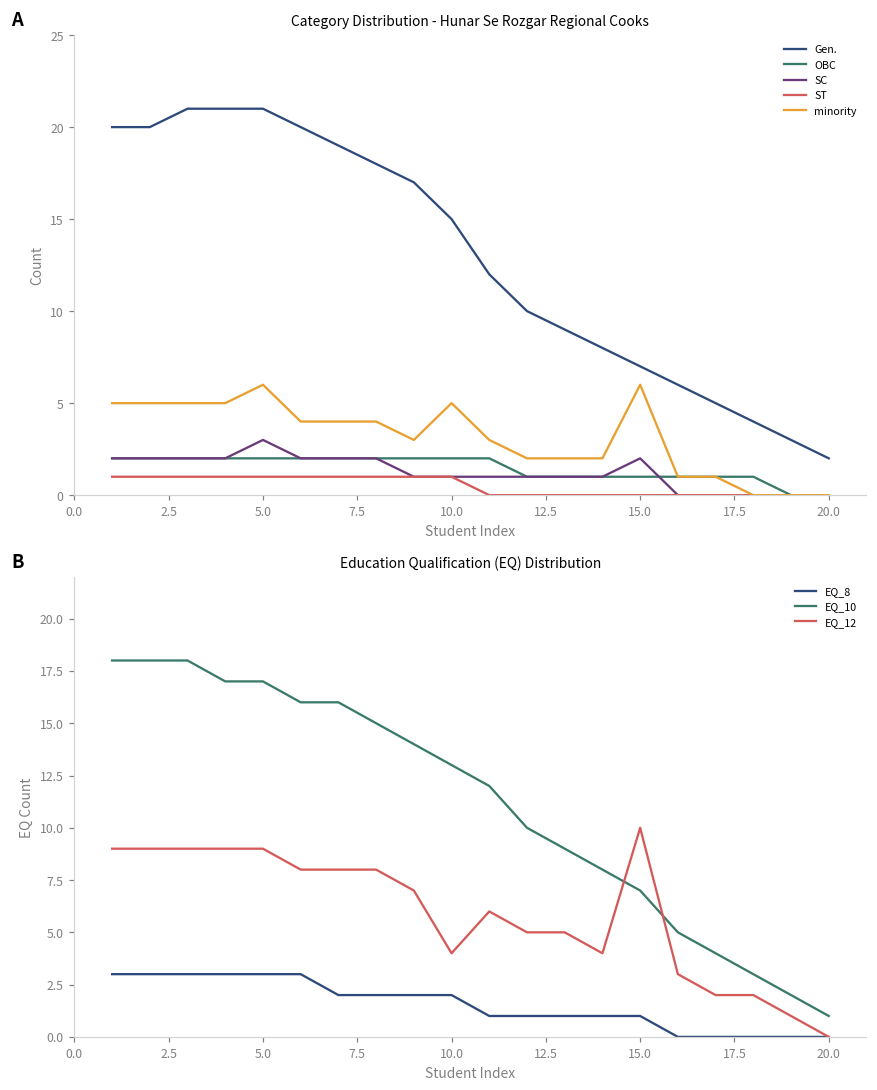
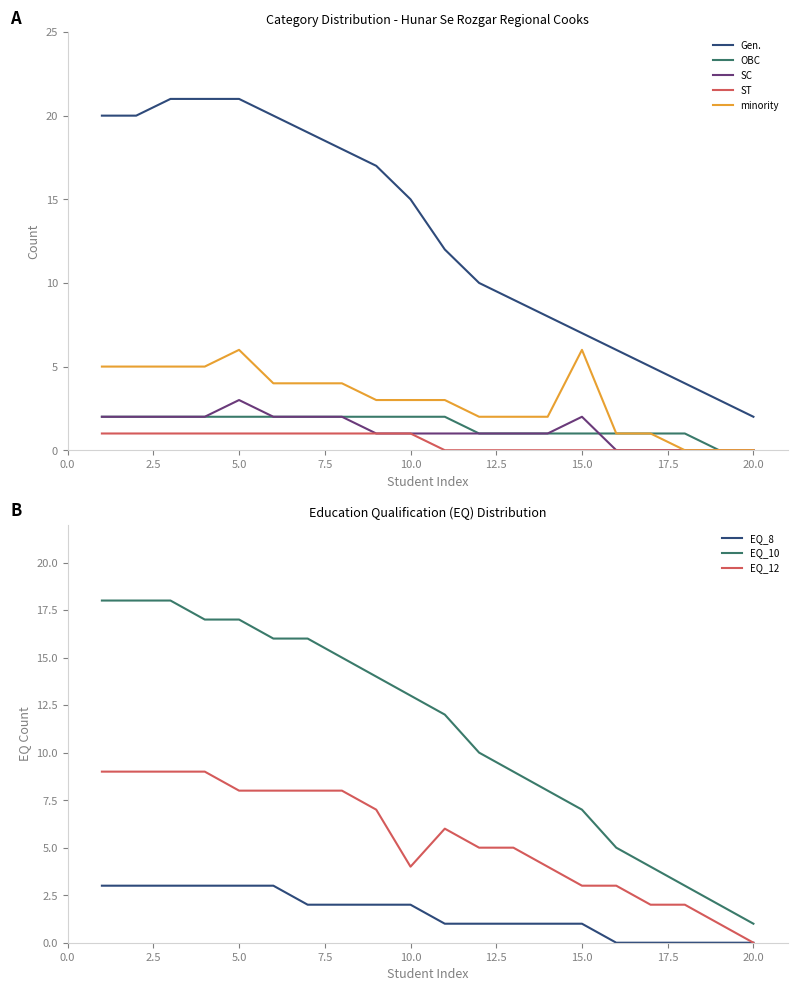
  {
    "Category Distribution - Hunar Se Rozgar Regional Cooks": {
      "SC": {
        "5.0": 3,
        "15.0": 2
      },
      "ST": {
        "5.0": 1,
        "15.0": 0
      },
      "minority": {
        "5.0": 6,
-       "10.0": 5,
+       "10.0": 3,
        "15.0": 6
      }
    },
    "Education Qualification (EQ) Distribution": {
      "EQ_12": {
-       "5.0": 9,
+       "5.0": 8,
        "10.0": 4,
-       "15.0": 10
+       "15.0": 3
      }
    }
  }
